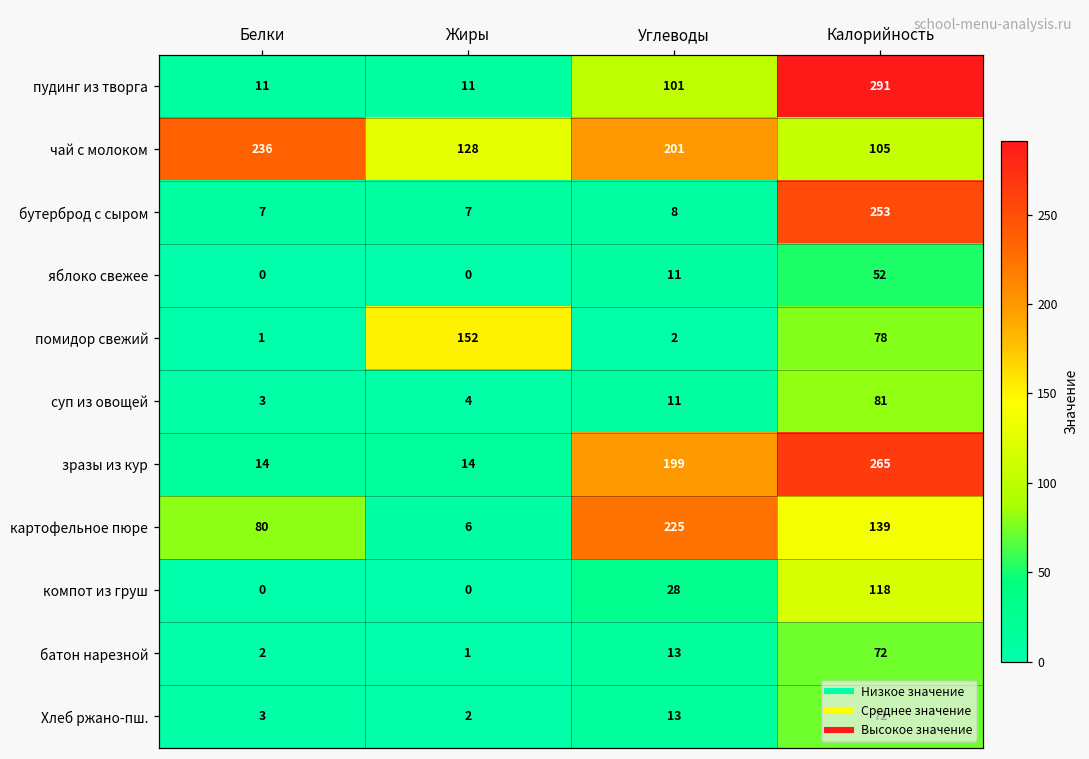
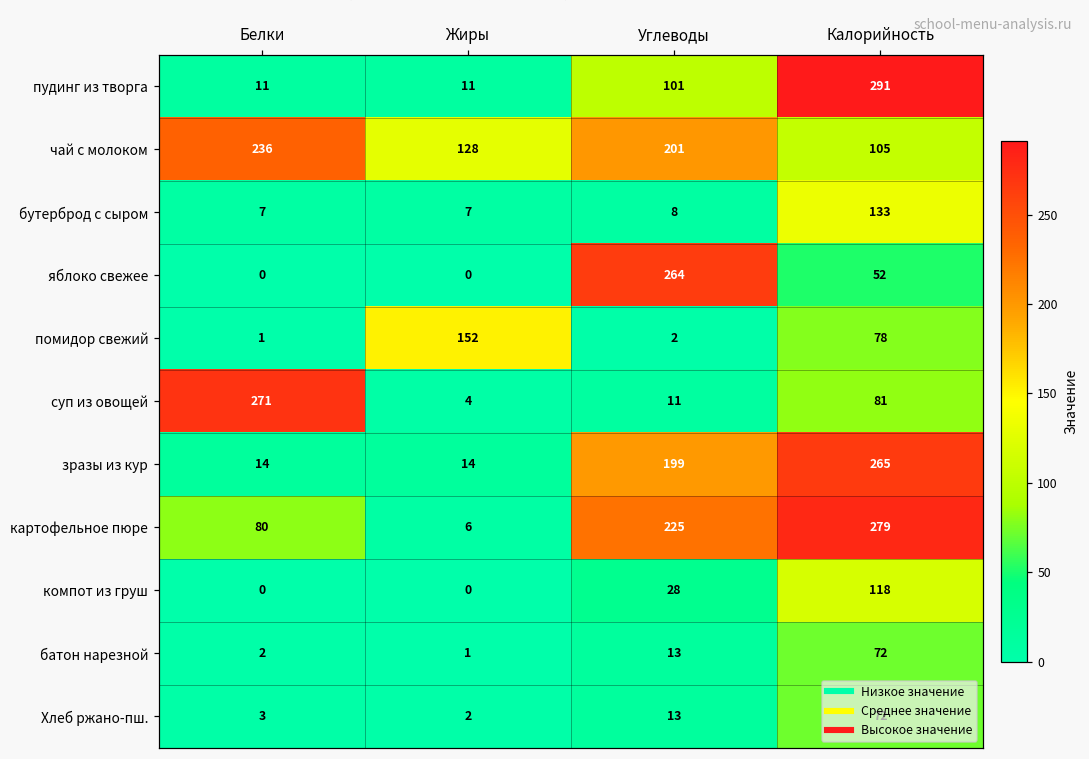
  {
    "пудинг из творга": {
      "Белки": 11,
      "Жиры": 11,
      "Углеводы": 101,
      "Калорийность": 291
    },
    "чай с молоком": {
      "Белки": 236,
      "Жиры": 128,
      "Углеводы": 201,
      "Калорийность": 105
    },
    "бутерброд с сыром": {
      "Белки": 7,
      "Жиры": 7,
      "Углеводы": 8,
-     "Калорийность": 253
+     "Калорийность": 133
    },
    "яблоко свежее": {
      "Белки": 0,
      "Жиры": 0,
-     "Углеводы": 11,
+     "Углеводы": 264,
      "Калорийность": 52
    },
    "помидор свежий": {
      "Белки": 1,
      "Жиры": 152,
      "Углеводы": 2,
      "Калорийность": 78
    },
    "суп из овощей": {
-     "Белки": 3,
+     "Белки": 271,
      "Жиры": 4,
      "Углеводы": 11,
      "Калорийность": 81
    },
    "зразы из кур": {
      "Белки": 14,
      "Жиры": 14,
      "Углеводы": 199,
      "Калорийность": 265
    },
    "картофельное пюре": {
      "Белки": 80,
      "Жиры": 6,
      "Углеводы": 225,
-     "Калорийность": 139
+     "Калорийность": 279
    },
    "компот из груш": {
      "Белки": 0,
      "Жиры": 0,
      "Углеводы": 28,
      "Калорийность": 118
    },
    "батон нарезной": {
      "Белки": 2,
      "Жиры": 1,
      "Углеводы": 13,
      "Калорийность": 72
    },
    "Хлеб ржано-пш.": {
      "Белки": 3,
      "Жиры": 2,
      "Углеводы": 13
    }
  }
